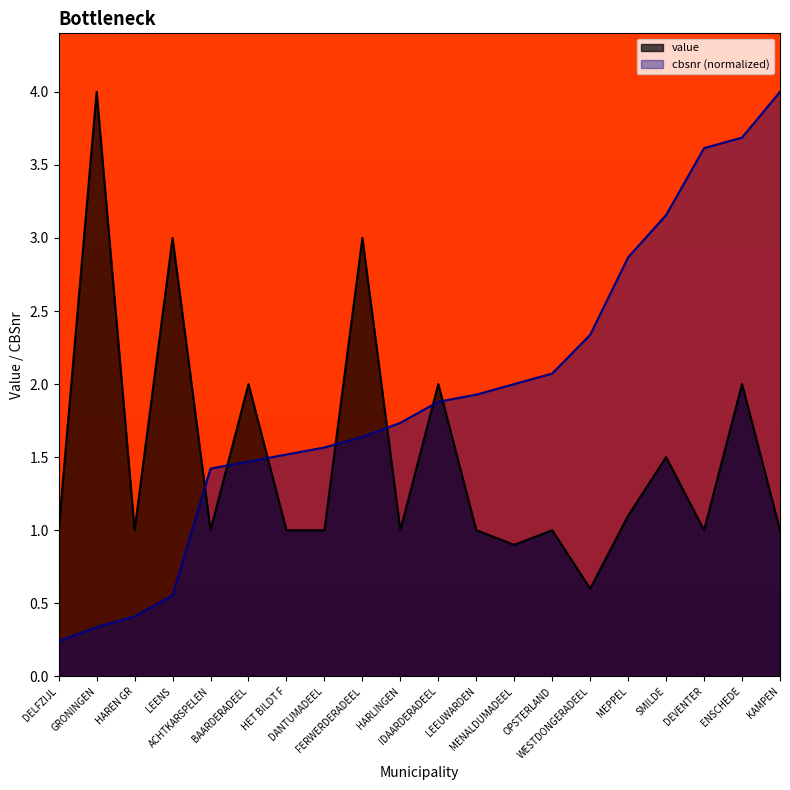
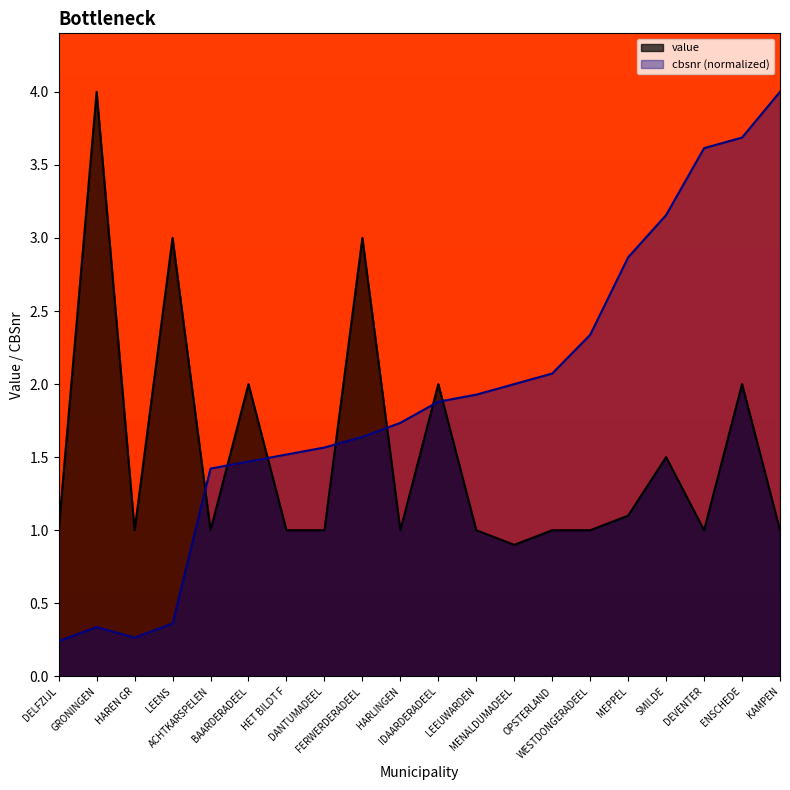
  {
    "value": {
      "DELFZIJL": 1.0,
      "GRONINGEN": 4.0,
      "HAREN GR": 1.0,
      "LEENS": 3.0,
      "ACHTKARSPELEN": 1.0,
      "BAARDERADEEL": 2.0,
      "HET BILDT F": 1.0,
      "DANTUMADEEL": 1.0,
      "FERWERDERADEEL": 3.0,
      "HARLINGEN": 1.0,
      "IDAARDERADEEL": 2.0,
      "LEEUWARDEN": 1.0,
      "MENALDUMADEEL": 0.9,
      "OPSTERLAND": 1.0,
-     "WESTDONGERADEEL": 0.6,
+     "WESTDONGERADEEL": 1.0,
      "MEPPEL": 1.1,
      "SMILDE": 1.5,
      "DEVENTER": 1.0,
      "ENSCHEDE": 2.0,
      "KAMPEN": 1.0
    },
    "cbsnr (normalized)": {
      "DELFZIJL": 0.24,
      "GRONINGEN": 0.34,
-     "HAREN GR": 0.41,
-     "LEENS": 0.55,
+     "HAREN GR": 0.27,
+     "LEENS": 0.36,
      "ACHTKARSPELEN": 1.42,
      "BAARDERADEEL": 1.47,
      "HET BILDT F": 1.52,
      "DANTUMADEEL": 1.57,
      "FERWERDERADEEL": 1.64,
      "HARLINGEN": 1.73,
      "IDAARDERADEEL": 1.88,
      "LEEUWARDEN": 1.93,
      "MENALDUMADEEL": 2.00,
      "OPSTERLAND": 2.07,
      "WESTDONGERADEEL": 2.34,
      "MEPPEL": 2.87,
      "SMILDE": 3.16,
      "DEVENTER": 3.61,
      "ENSCHEDE": 3.69,
      "KAMPEN": 4.00
    }
  }
